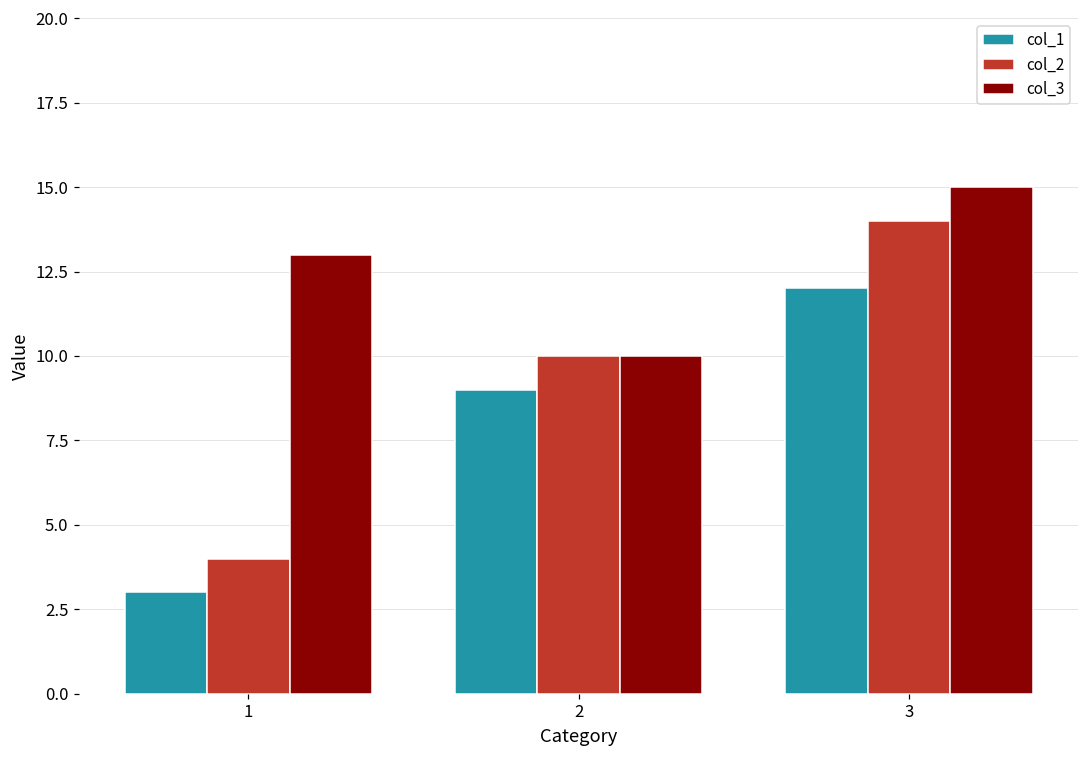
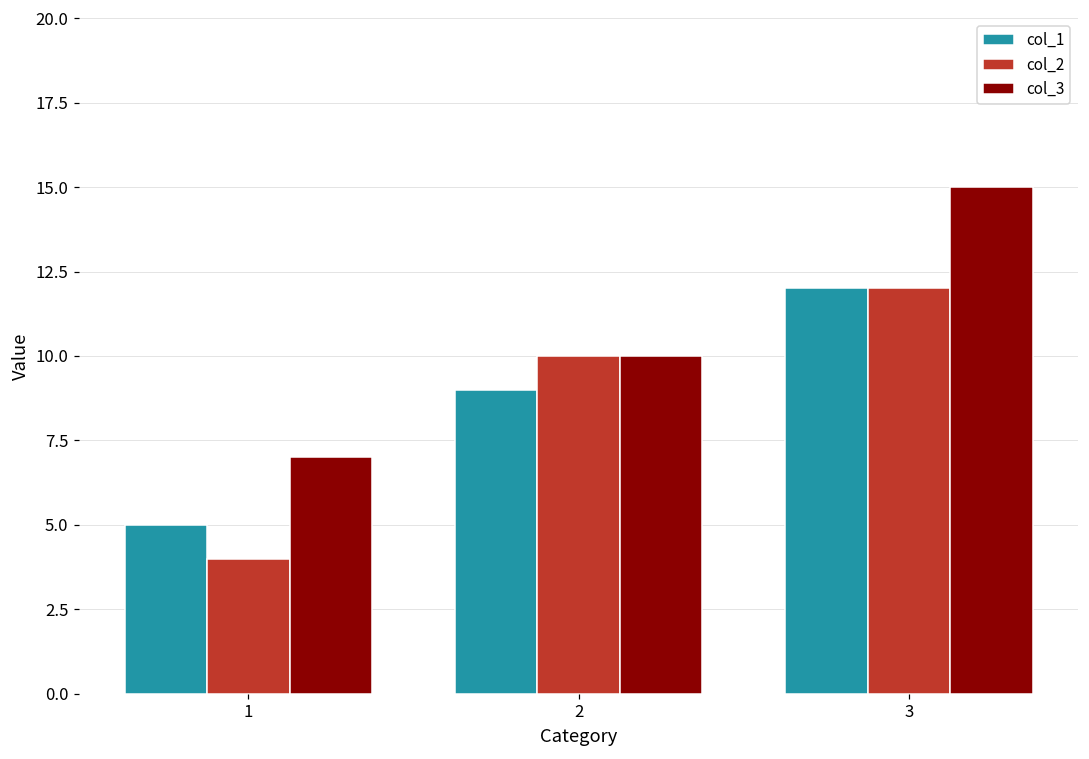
  {
    "col_1": {
-     "1": 3,
+     "1": 5,
      "2": 9,
      "3": 12
    },
    "col_2": {
      "1": 4,
      "2": 10,
-     "3": 14
+     "3": 12
    },
    "col_3": {
-     "1": 13,
+     "1": 7,
      "2": 10,
      "3": 15
    }
  }
